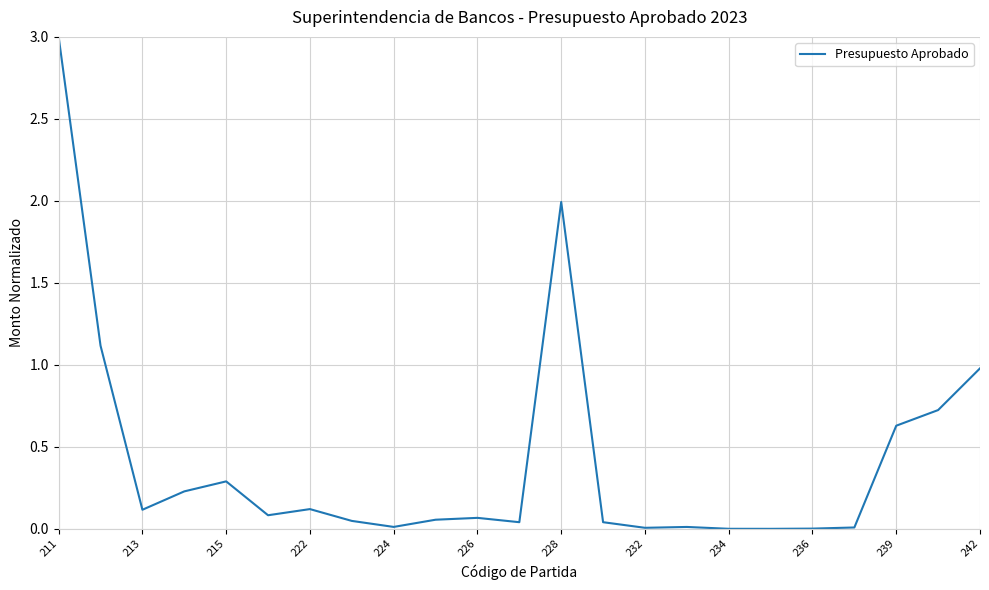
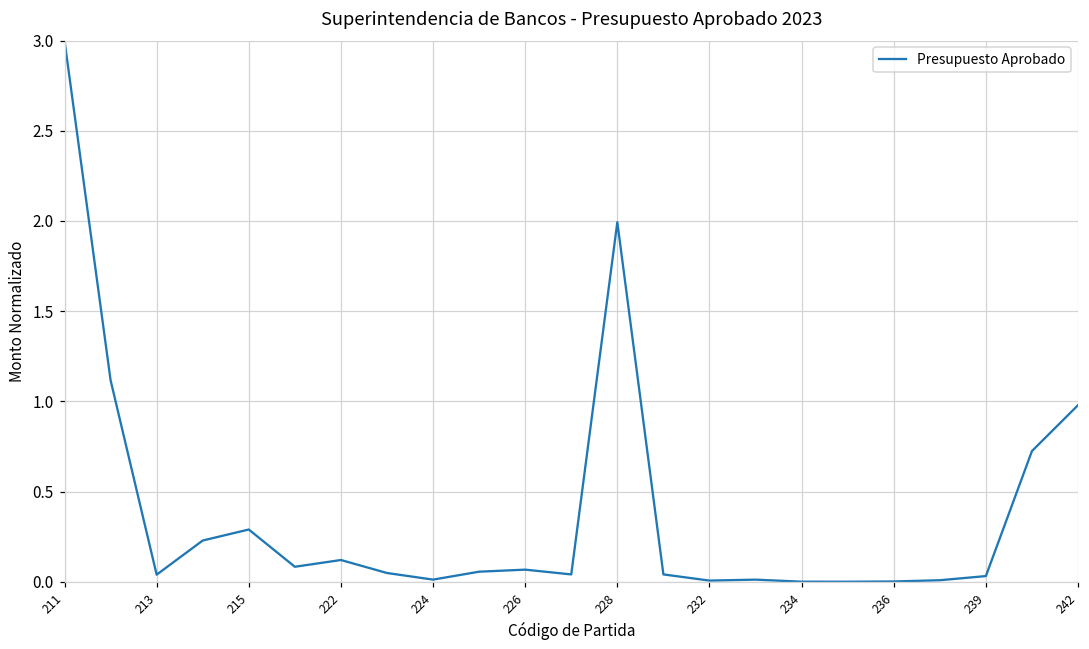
  {
    "211": 3.00,
-   "213": 0.12,
+   "213": 0.04,
    "215": 0.29,
    "222": 0.12,
    "224": 0.01,
    "226": 0.07,
    "228": 1.99,
    "232": 0.01,
    "234": 0.00,
    "236": 0.00,
-   "239": 0.63,
+   "239": 0.03,
    "242": 0.98
  }
